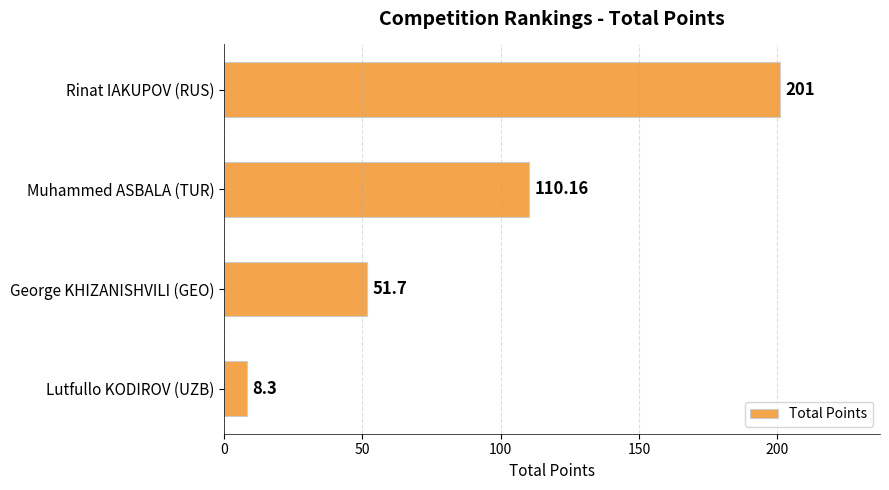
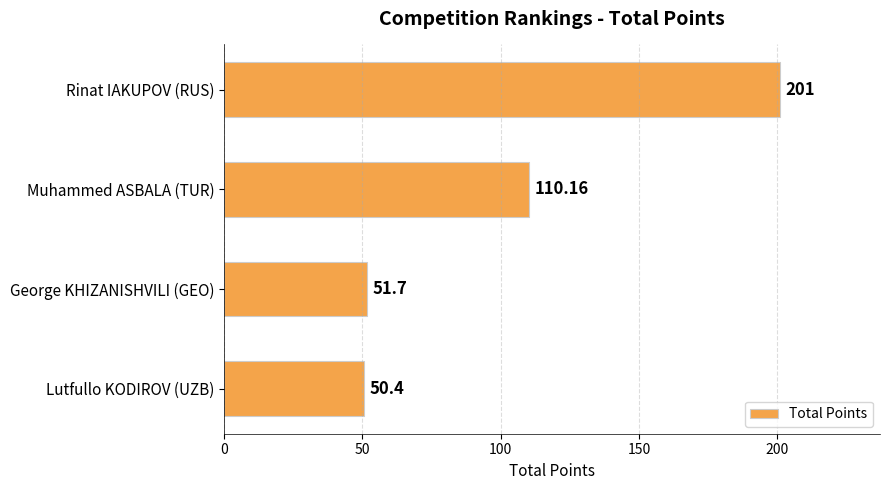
  {
    "Rinat IAKUPOV (RUS)": 201,
    "Muhammed ASBALA (TUR)": 110.16,
    "George KHIZANISHVILI (GEO)": 51.7,
-   "Lutfullo KODIROV (UZB)": 8.3
+   "Lutfullo KODIROV (UZB)": 50.4
  }
